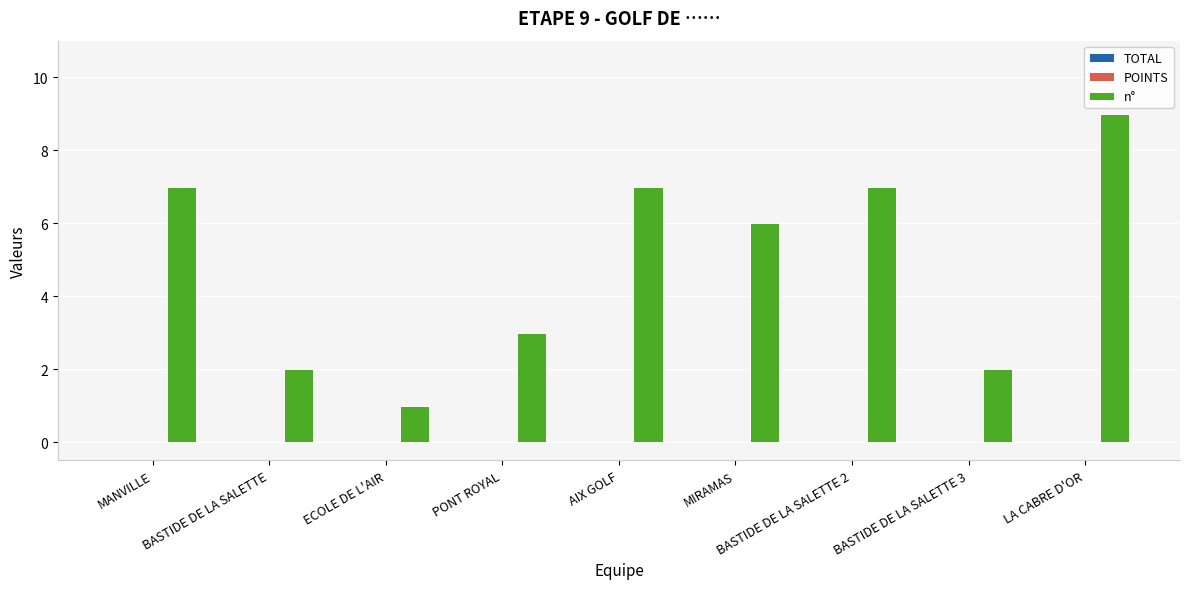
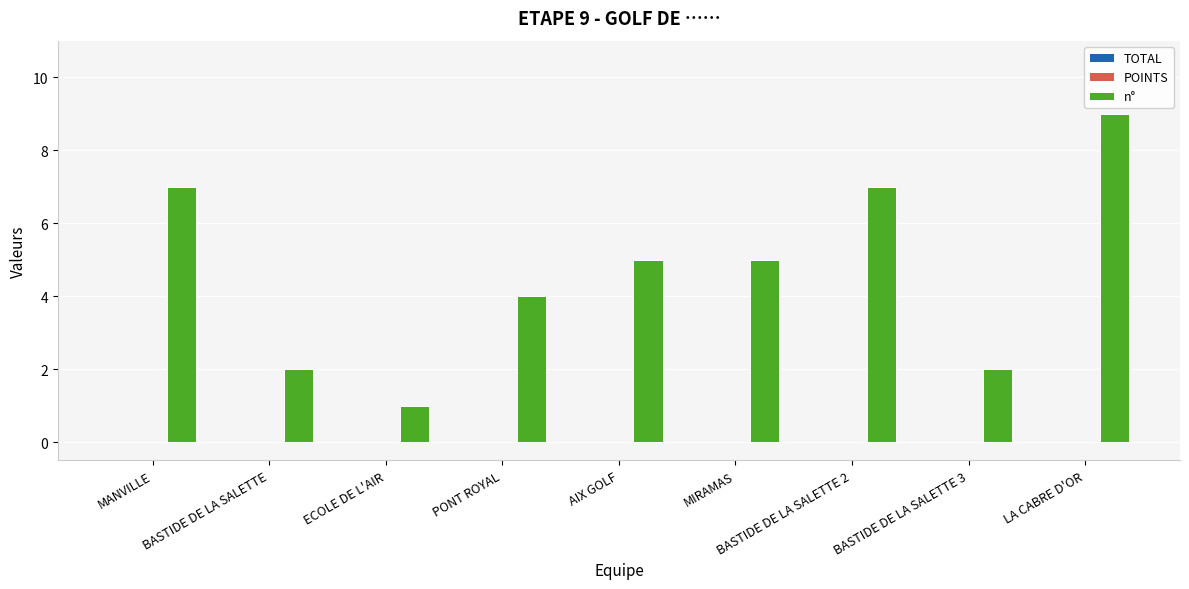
  {
    "TOTAL": {
      "MANVILLE": 0,
      "BASTIDE DE LA SALETTE": 0,
      "ECOLE DE L'AIR": 0,
      "PONT ROYAL": 0,
      "AIX GOLF": 0,
      "MIRAMAS": 0,
      "BASTIDE DE LA SALETTE 2": 0,
      "BASTIDE DE LA SALETTE 3": 0,
      "LA CABRE D'OR": 0
    },
    "POINTS": {
      "MANVILLE": 0,
      "BASTIDE DE LA SALETTE": 0,
      "ECOLE DE L'AIR": 0,
      "PONT ROYAL": 0,
      "AIX GOLF": 0,
      "MIRAMAS": 0,
      "BASTIDE DE LA SALETTE 2": 0,
      "BASTIDE DE LA SALETTE 3": 0,
      "LA CABRE D'OR": 0
    },
    "n°": {
      "MANVILLE": 7,
      "BASTIDE DE LA SALETTE": 2,
      "ECOLE DE L'AIR": 1,
-     "PONT ROYAL": 3,
-     "AIX GOLF": 7,
-     "MIRAMAS": 6,
+     "PONT ROYAL": 4,
+     "AIX GOLF": 5,
+     "MIRAMAS": 5,
      "BASTIDE DE LA SALETTE 2": 7,
      "BASTIDE DE LA SALETTE 3": 2,
      "LA CABRE D'OR": 9
    }
  }
